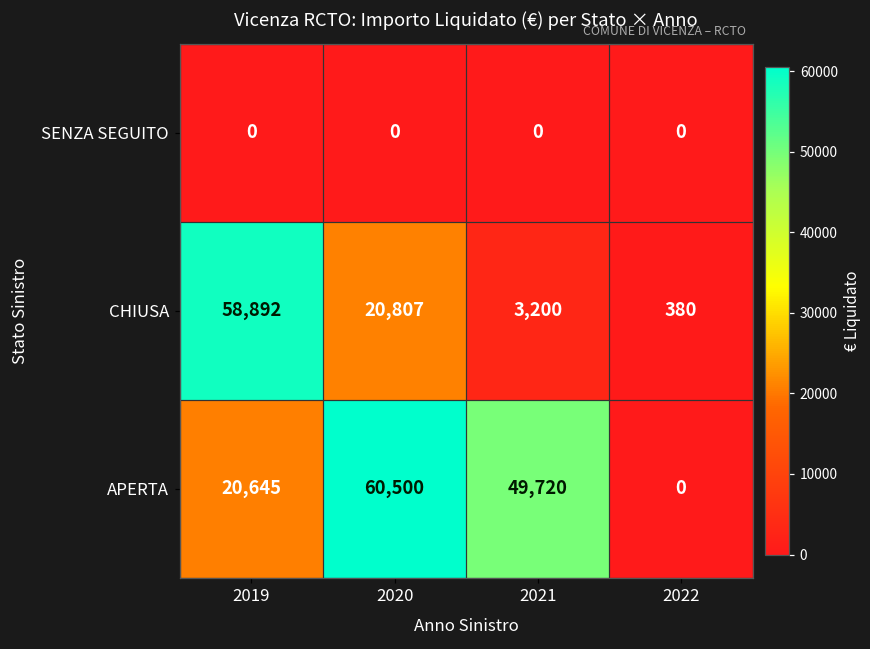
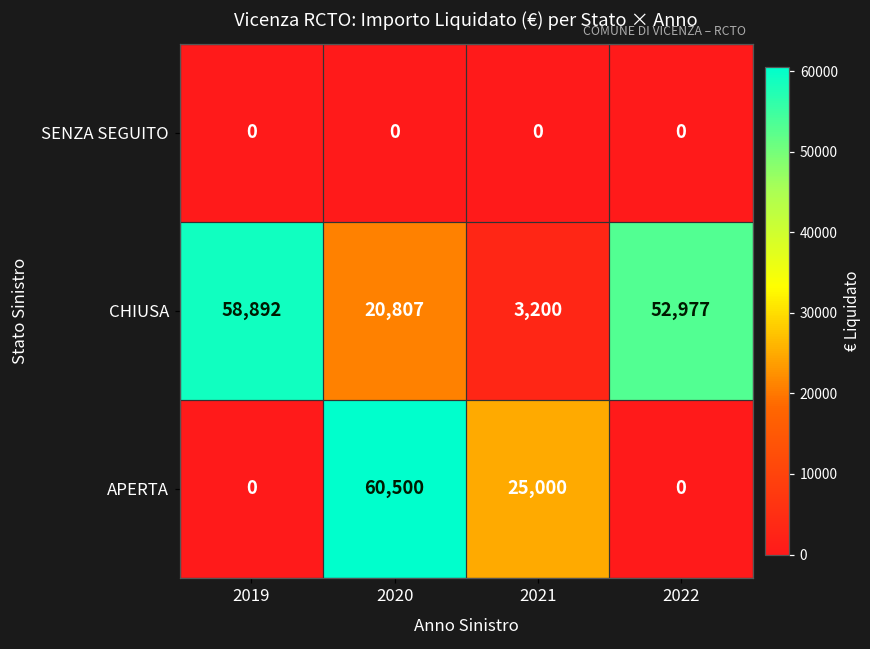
  {
    "SENZA SEGUITO": {
      "2019": "0",
      "2020": "0",
      "2021": "0",
      "2022": "0"
    },
    "CHIUSA": {
      "2019": "58,892",
      "2020": "20,807",
      "2021": "3,200",
-     "2022": "380"
+     "2022": "52,977"
    },
    "APERTA": {
-     "2019": "20,645",
+     "2019": "0",
      "2020": "60,500",
-     "2021": "49,720",
+     "2021": "25,000",
      "2022": "0"
    }
  }
